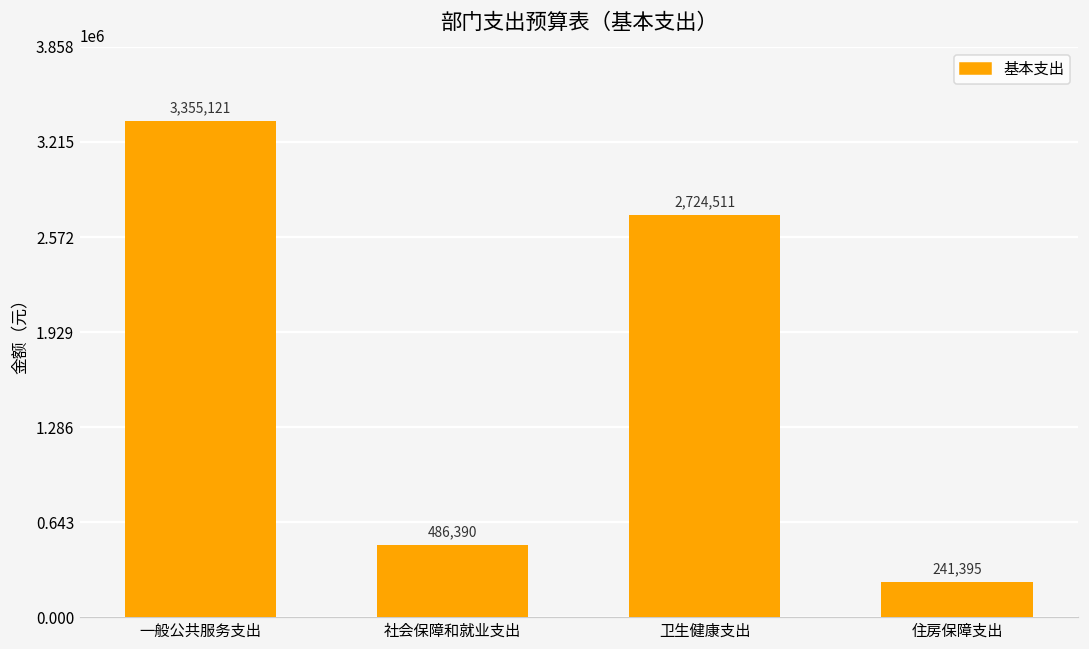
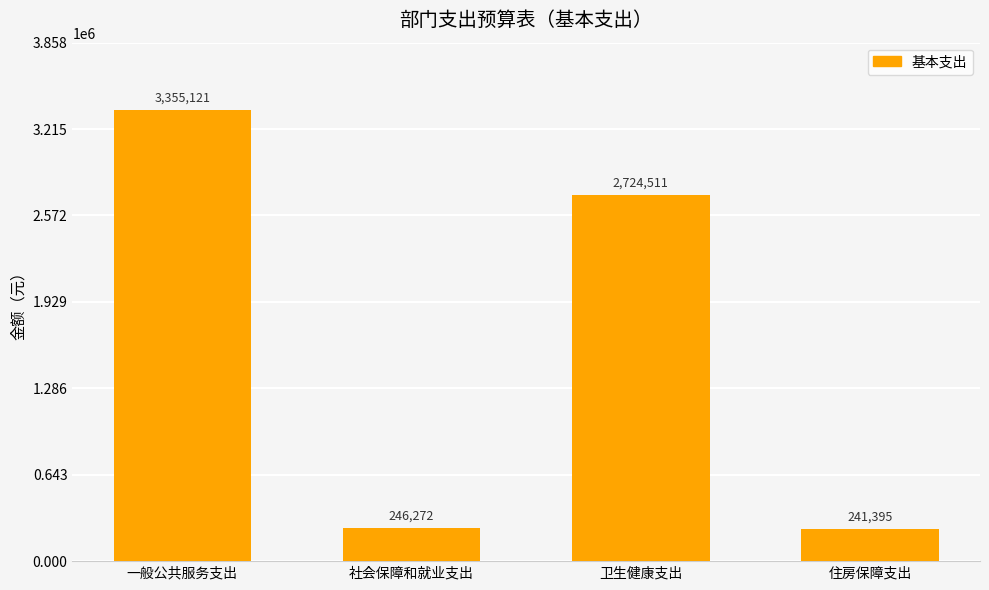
  {
    "一般公共服务支出": "3,355,121",
-   "社会保障和就业支出": "486,390",
+   "社会保障和就业支出": "246,272",
    "卫生健康支出": "2,724,511",
    "住房保障支出": "241,395"
  }
